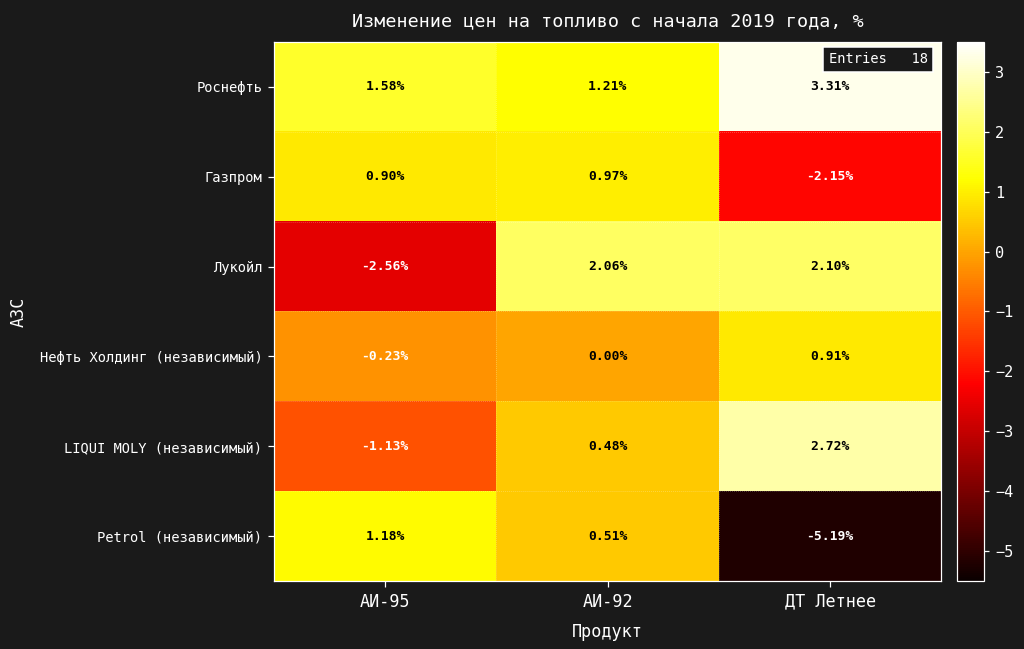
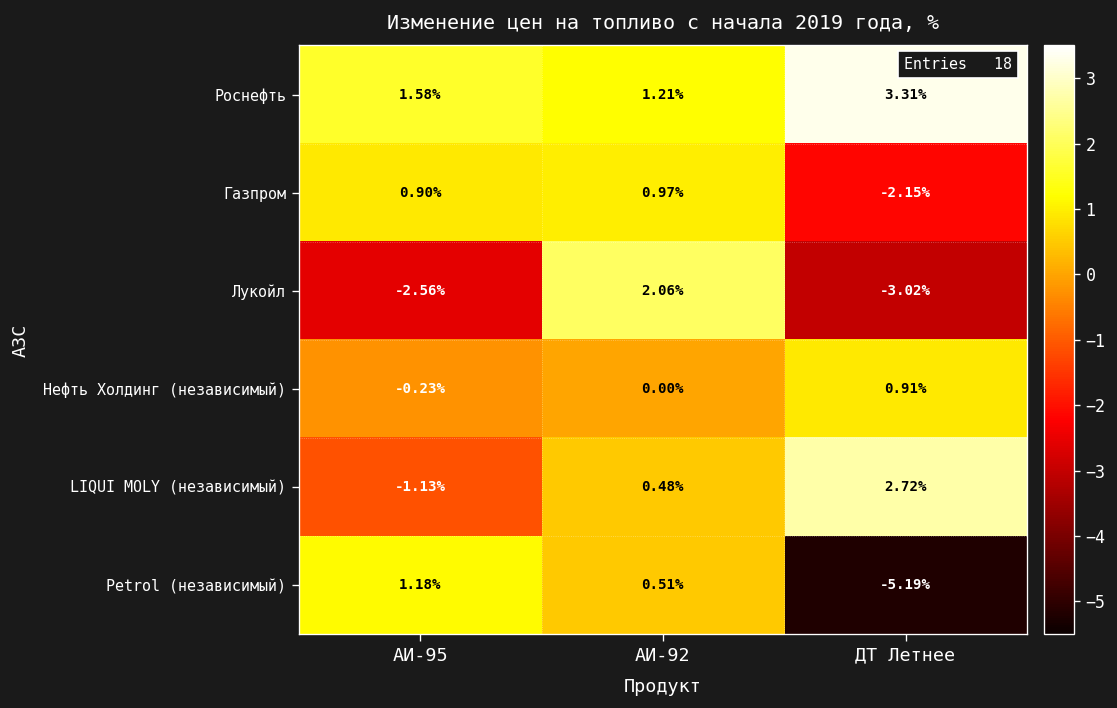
  {
    "Роснефть": {
      "АИ-95": "1.58%",
      "АИ-92": "1.21%",
      "ДТ Летнее": "3.31%"
    },
    "Газпром": {
      "АИ-95": "0.90%",
      "АИ-92": "0.97%",
      "ДТ Летнее": "-2.15%"
    },
    "Лукойл": {
      "АИ-95": "-2.56%",
      "АИ-92": "2.06%",
-     "ДТ Летнее": "2.10%"
+     "ДТ Летнее": "-3.02%"
    },
    "Нефть Холдинг (независимый)": {
      "АИ-95": "-0.23%",
      "АИ-92": "0.00%",
      "ДТ Летнее": "0.91%"
    },
    "LIQUI MOLY (независимый)": {
      "АИ-95": "-1.13%",
      "АИ-92": "0.48%",
      "ДТ Летнее": "2.72%"
    },
    "Petrol (независимый)": {
      "АИ-95": "1.18%",
      "АИ-92": "0.51%",
      "ДТ Летнее": "-5.19%"
    }
  }
